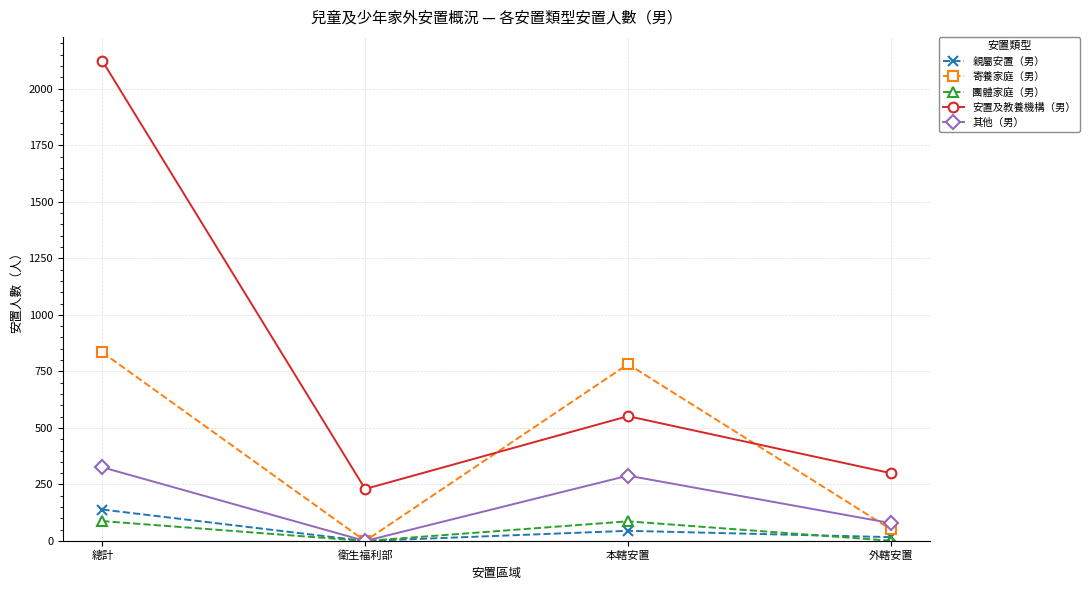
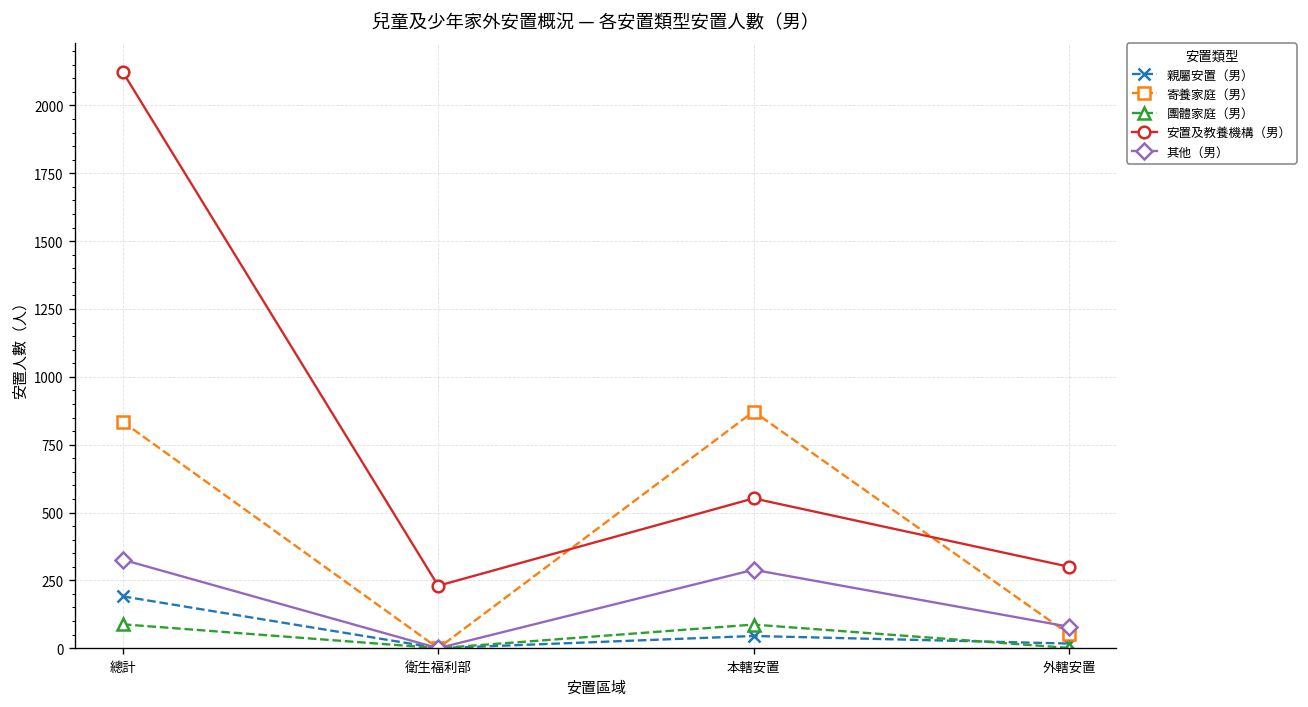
  {
    "親屬安置（男）": {
-     "總計": 140,
+     "總計": 190,
      "本轄安置": 50,
      "外轄安置": 20
    },
    "寄養家庭（男）": {
      "總計": 830,
-     "本轄安置": 780,
+     "本轄安置": 870,
      "外轄安置": 50
    },
    "團體家庭（男）": {
      "總計": 90,
      "本轄安置": 90,
      "外轄安置": 0
    },
    "安置及教養機構（男）": {
      "總計": 2120,
      "衛生福利部": 230,
      "本轄安置": 550,
      "外轄安置": 300
    },
    "其他（男）": {
      "總計": 330,
      "本轄安置": 290,
      "外轄安置": 80
    }
  }
